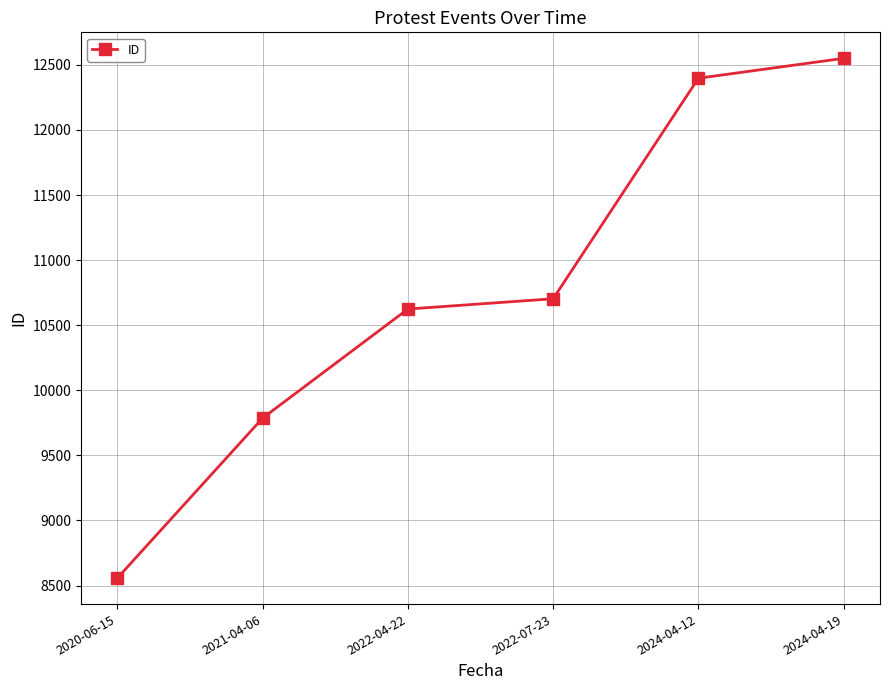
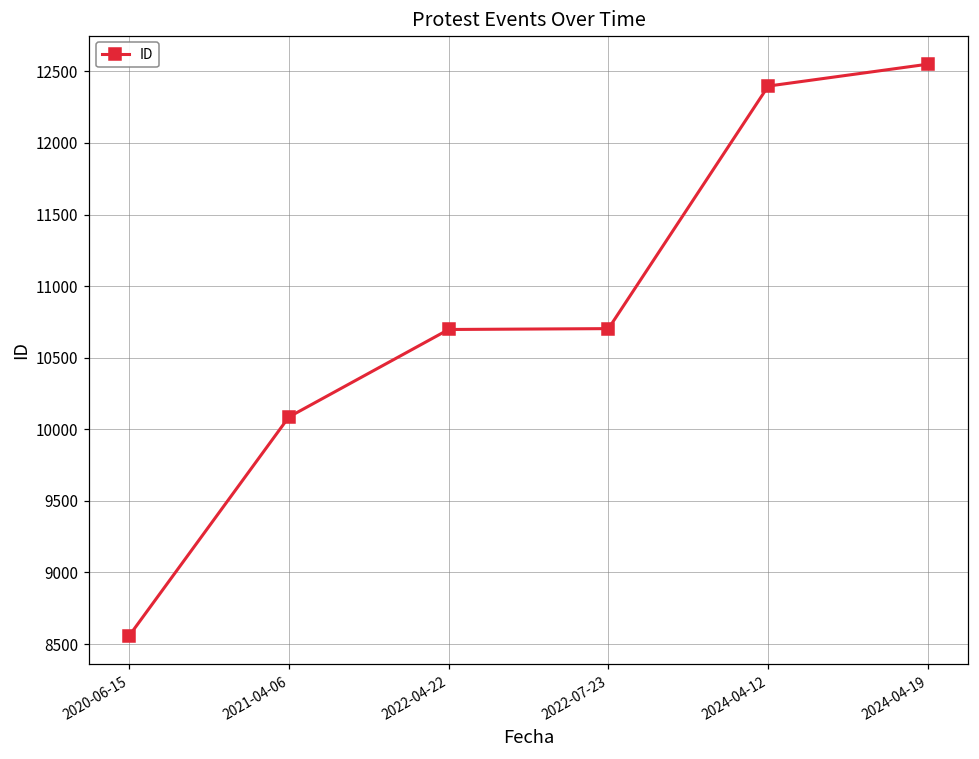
  {
    "2020-06-15": 8560,
-   "2021-04-06": 9790,
-   "2022-04-22": 10620,
+   "2021-04-06": 10090,
+   "2022-04-22": 10700,
    "2022-07-23": 10700,
    "2024-04-12": 12400,
    "2024-04-19": 12550
  }
